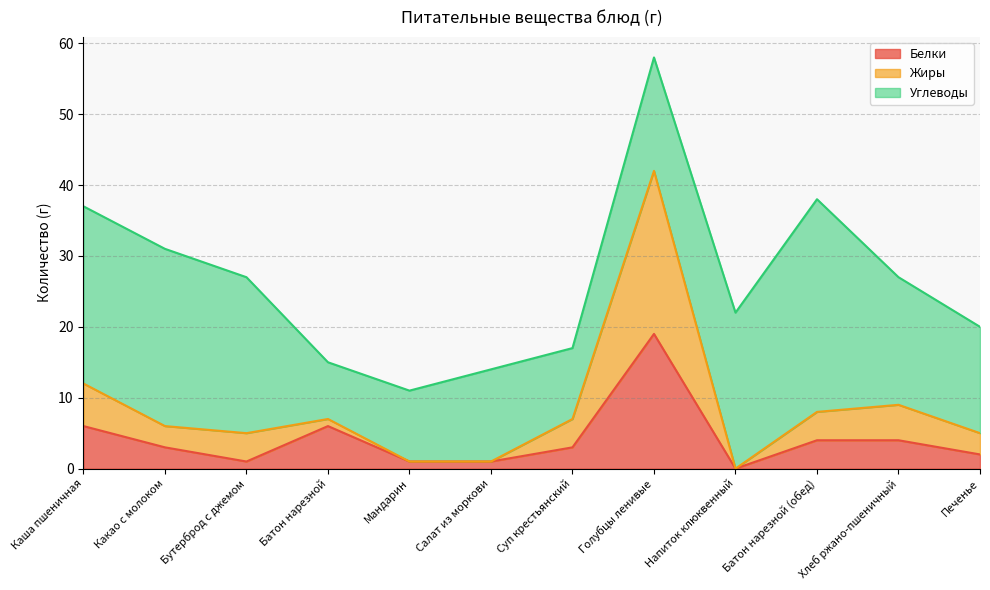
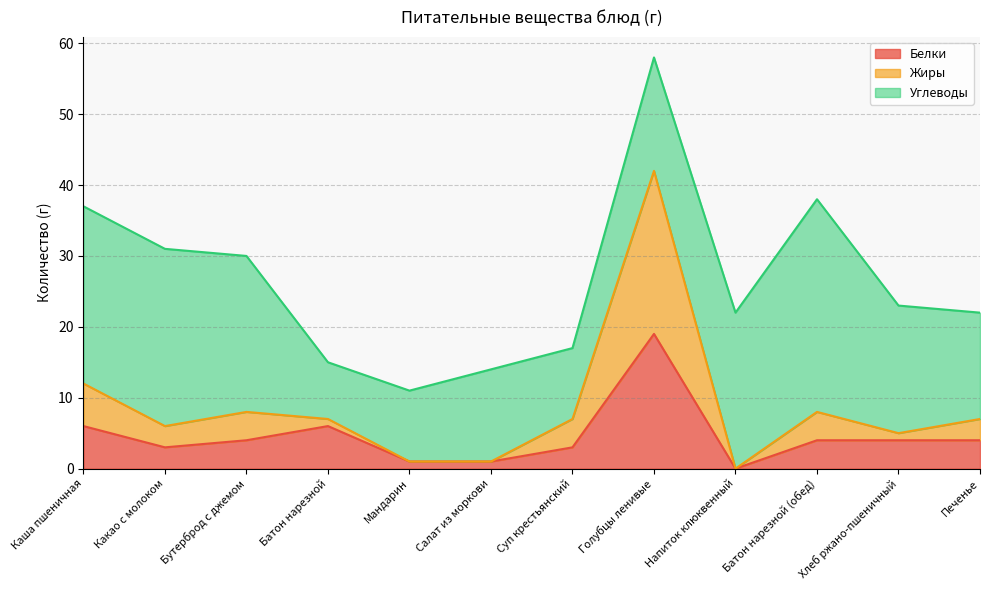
  {
    "Белки": {
      "Каша пшеничная": 6,
      "Какао с молоком": 3,
-     "Бутерброд с джемом": 1,
+     "Бутерброд с джемом": 4,
      "Батон нарезной": 6,
      "Суп крестьянский": 3,
      "Голубцы ленивые": 19,
      "Батон нарезной (обед)": 4,
      "Хлеб ржано-пшеничный": 4,
-     "Печенье": 2
+     "Печенье": 4
    },
    "Жиры": {
      "Каша пшеничная": 6,
      "Какао с молоком": 3,
      "Бутерброд с джемом": 4,
      "Батон нарезной": 1,
      "Суп крестьянский": 4,
      "Голубцы ленивые": 23,
      "Батон нарезной (обед)": 4,
-     "Хлеб ржано-пшеничный": 5,
+     "Хлеб ржано-пшеничный": 1,
      "Печенье": 3
    },
    "Углеводы": {
      "Каша пшеничная": 25,
      "Какао с молоком": 25,
      "Бутерброд с джемом": 22,
      "Батон нарезной": 8,
      "Мандарин": 10,
      "Салат из моркови": 13,
      "Суп крестьянский": 10,
      "Голубцы ленивые": 16,
      "Напиток клюквенный": 22,
      "Батон нарезной (обед)": 30,
      "Хлеб ржано-пшеничный": 18,
      "Печенье": 15
    }
  }
